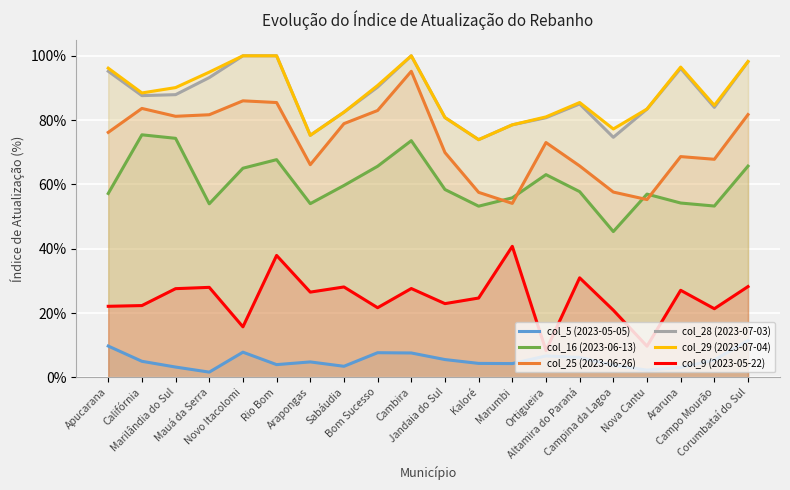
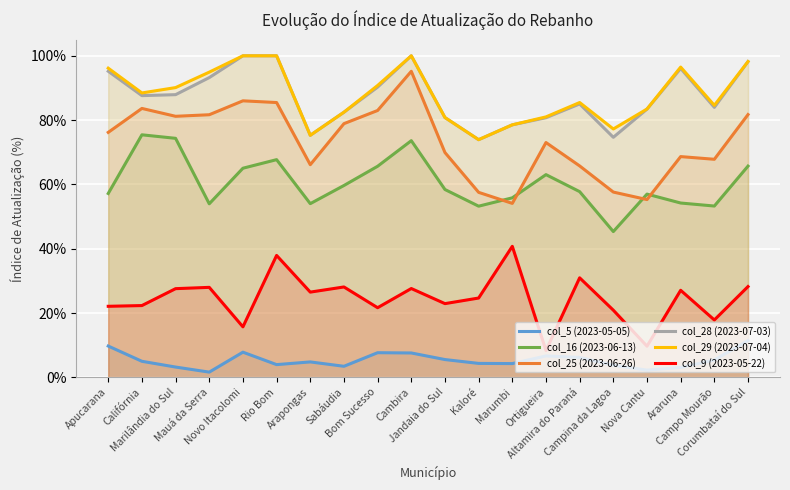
  {
    "col_5 (2023-05-05)": {
      "Apucarana": "10%",
      "Califórnia": "5%",
      "Marilândia do Sul": "3%",
      "Mauá da Serra": "2%",
      "Novo Itacolomi": "8%",
      "Rio Bom": "4%",
      "Arapongas": "5%",
      "Sabáudia": "3%",
      "Bom Sucesso": "8%",
      "Cambira": "8%",
      "Jandaia do Sul": "6%",
      "Kaloré": "4%",
      "Marumbi": "4%"
    },
    "col_16 (2023-06-13)": {
      "Apucarana": "57%",
      "Califórnia": "75%",
      "Marilândia do Sul": "74%",
      "Mauá da Serra": "54%",
      "Novo Itacolomi": "65%",
      "Rio Bom": "68%",
      "Arapongas": "54%",
      "Sabáudia": "60%",
      "Bom Sucesso": "66%",
      "Cambira": "74%",
      "Jandaia do Sul": "58%",
      "Kaloré": "53%",
      "Marumbi": "56%",
      "Ortigueira": "63%",
      "Altamira do Paraná": "58%",
      "Campina da Lagoa": "45%",
      "Nova Cantu": "57%",
      "Araruna": "54%",
      "Campo Mourão": "53%",
      "Corumbataí do Sul": "66%"
    },
    "col_25 (2023-06-26)": {
      "Apucarana": "76%",
      "Califórnia": "84%",
      "Marilândia do Sul": "81%",
      "Mauá da Serra": "82%",
      "Novo Itacolomi": "86%",
      "Rio Bom": "85%",
      "Arapongas": "66%",
      "Sabáudia": "79%",
      "Bom Sucesso": "83%",
      "Cambira": "95%",
      "Jandaia do Sul": "70%",
      "Kaloré": "58%",
      "Marumbi": "54%",
      "Ortigueira": "73%",
      "Altamira do Paraná": "66%",
      "Campina da Lagoa": "58%",
      "Nova Cantu": "55%",
      "Araruna": "69%",
      "Campo Mourão": "68%",
      "Corumbataí do Sul": "82%"
    },
    "col_28 (2023-07-03)": {
      "Apucarana": "95%",
      "Califórnia": "88%",
      "Marilândia do Sul": "88%",
      "Mauá da Serra": "93%",
      "Campina da Lagoa": "75%"
    },
    "col_29 (2023-07-04)": {
      "Apucarana": "96%",
      "Califórnia": "88%",
      "Marilândia do Sul": "90%",
      "Mauá da Serra": "95%",
      "Campina da Lagoa": "77%"
    },
    "col_9 (2023-05-22)": {
      "Apucarana": "22%",
      "Califórnia": "22%",
      "Marilândia do Sul": "28%",
      "Mauá da Serra": "28%",
      "Novo Itacolomi": "16%",
      "Rio Bom": "38%",
      "Arapongas": "26%",
      "Sabáudia": "28%",
      "Bom Sucesso": "22%",
      "Cambira": "28%",
      "Jandaia do Sul": "23%",
      "Kaloré": "25%",
      "Marumbi": "41%",
      "Altamira do Paraná": "31%",
      "Campina da Lagoa": "21%",
      "Araruna": "27%",
-     "Campo Mourão": "21%",
+     "Campo Mourão": "18%",
      "Corumbataí do Sul": "28%"
    }
  }
